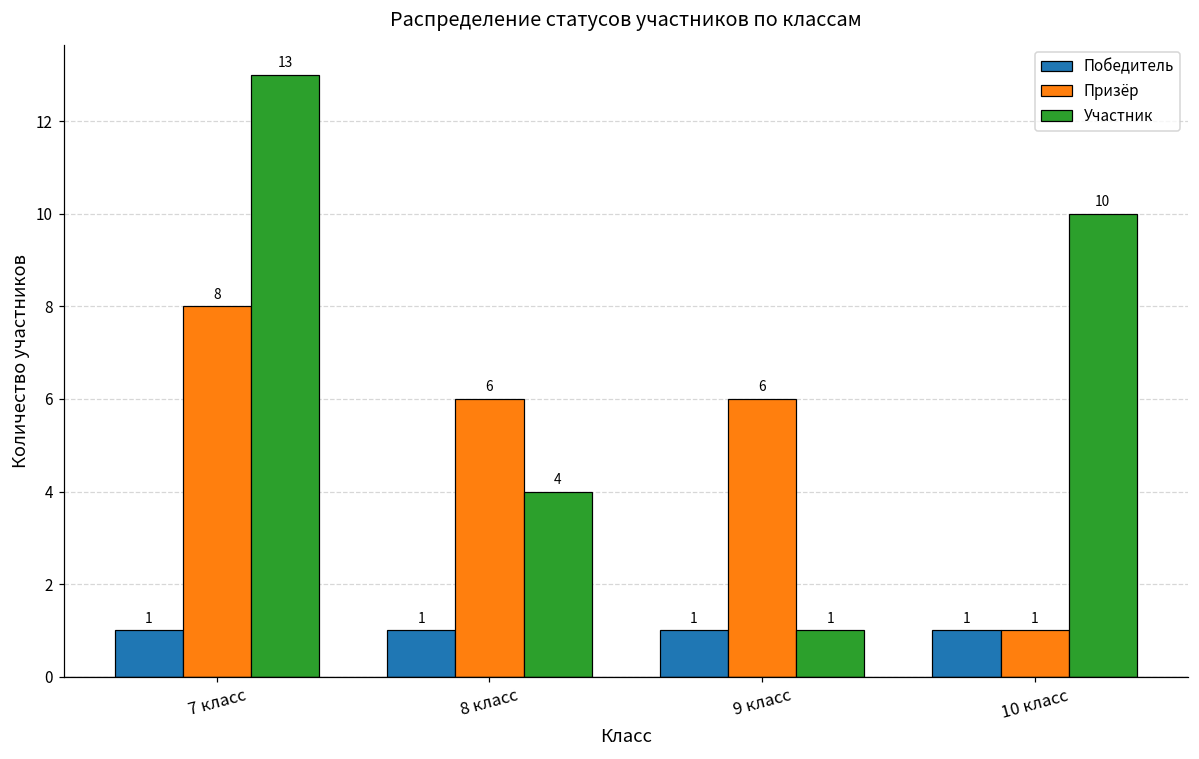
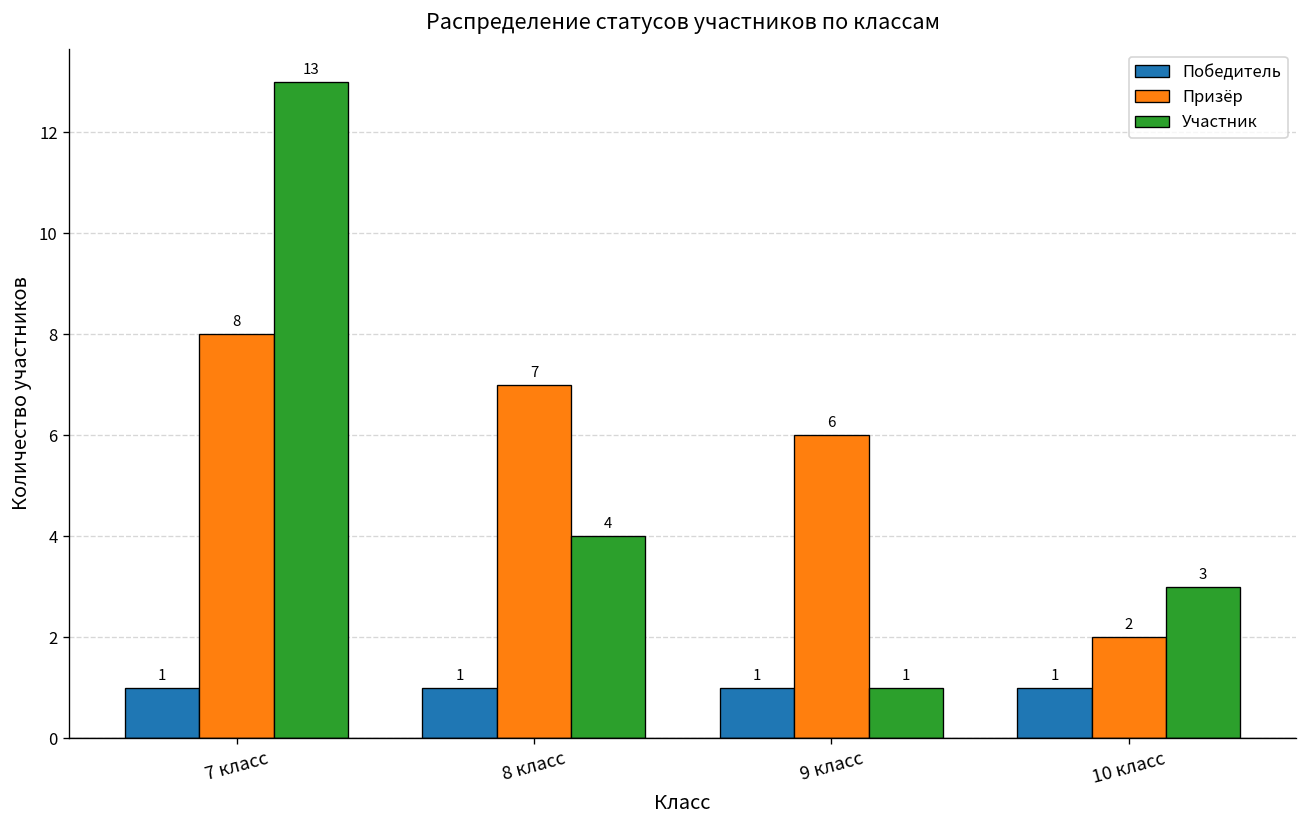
  {
    "Победитель": {
      "7 класс": 1,
      "8 класс": 1,
      "9 класс": 1,
      "10 класс": 1
    },
    "Призёр": {
      "7 класс": 8,
-     "8 класс": 6,
+     "8 класс": 7,
      "9 класс": 6,
-     "10 класс": 1
+     "10 класс": 2
    },
    "Участник": {
      "7 класс": 13,
      "8 класс": 4,
      "9 класс": 1,
-     "10 класс": 10
+     "10 класс": 3
    }
  }
